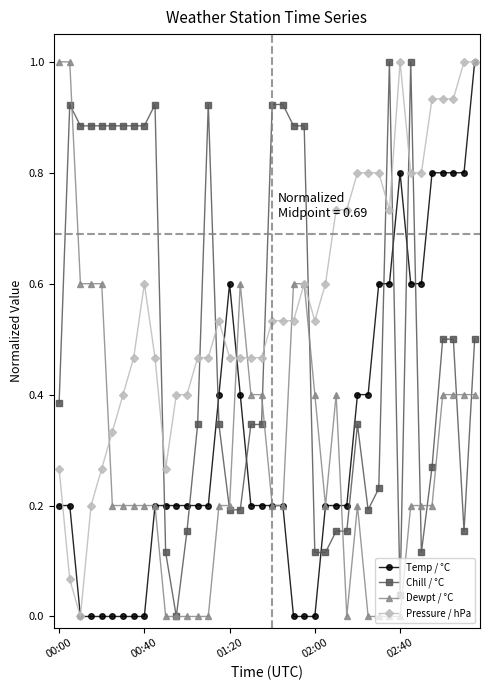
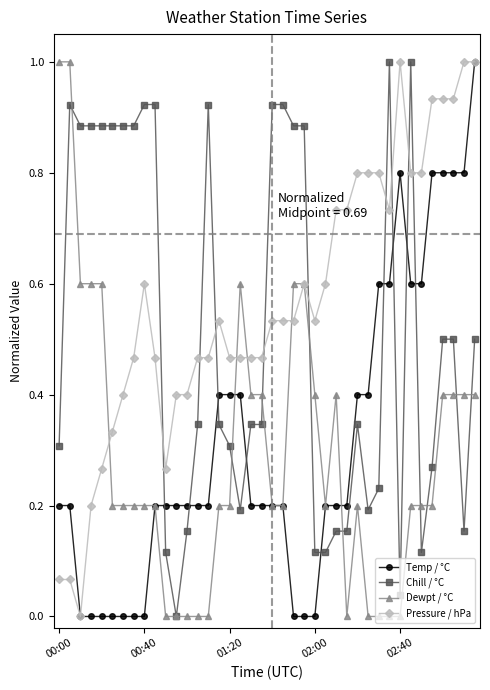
  {
    "Temp / °C": {
      "00:00": 0.20,
      "00:40": 0.00,
-     "01:20": 0.60,
+     "01:20": 0.40,
      "02:00": 0.00,
      "02:40": 0.80
    },
    "Chill / °C": {
-     "00:00": 0.38,
-     "00:40": 0.88,
-     "01:20": 0.19,
+     "00:00": 0.31,
+     "00:40": 0.92,
+     "01:20": 0.31,
      "02:00": 0.12
    },
    "Dewpt / °C": {
      "00:00": 1.00,
      "00:40": 0.20,
      "01:20": 0.20,
      "02:00": 0.40
    },
    "Pressure / hPa": {
-     "00:00": 0.27,
+     "00:00": 0.07,
      "00:40": 0.60,
      "01:20": 0.47,
      "02:00": 0.53,
      "02:40": 1.00
    }
  }
